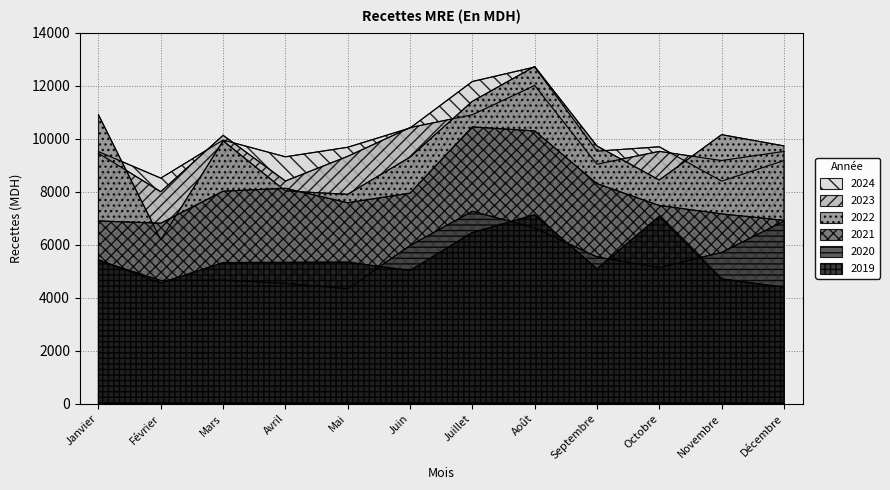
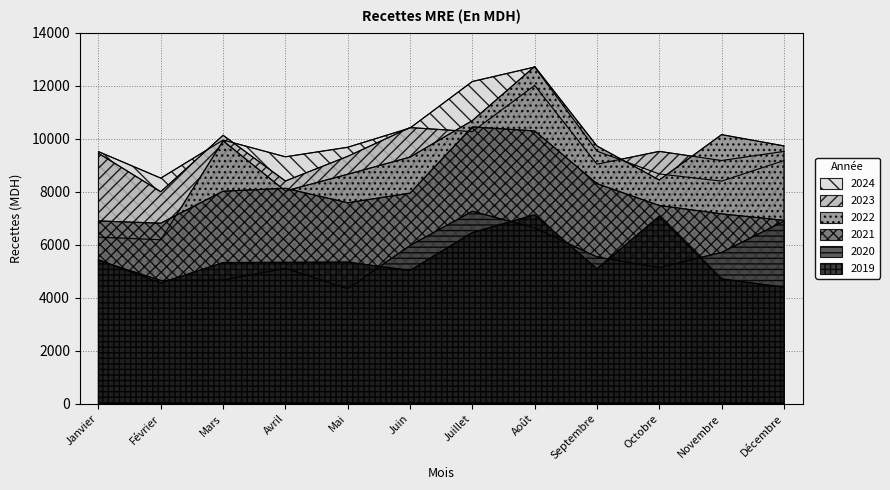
  {
    "2024": {
      "Février": 8500,
      "Avril": 9300,
      "Mai": 9700,
      "Juillet": 12200,
      "Septembre": 9500,
-     "Octobre": 9700,
+     "Octobre": 8700,
      "Novembre": 8400,
      "Décembre": 9200
    },
    "2023": {
      "Février": 8000,
      "Mars": 10100,
      "Avril": 8400,
      "Mai": 9300,
-     "Juillet": 10900,
+     "Juillet": 10300,
      "Août": 12000,
      "Septembre": 9000,
      "Octobre": 9500,
      "Novembre": 9200,
      "Décembre": 9500
    },
    "2022": {
-     "Janvier": 10900,
+     "Janvier": 6300,
      "Février": 6200,
      "Avril": 8000,
-     "Mai": 7900,
+     "Mai": 8700,
      "Juin": 9300,
-     "Juillet": 11400,
+     "Juillet": 10700,
      "Septembre": 9700,
      "Octobre": 8400,
      "Novembre": 10100,
      "Décembre": 9700
    },
    "2021": {
      "Janvier": 6900,
      "Février": 6800,
      "Mars": 8000,
      "Avril": 8100,
      "Mai": 7600,
      "Juin": 7900,
      "Juillet": 10400,
      "Août": 10300,
      "Septembre": 8300,
      "Octobre": 7500,
      "Novembre": 7200
    },
    "2020": {
      "Mars": 4700,
-     "Avril": 4500,
+     "Avril": 5100,
      "Mai": 4300,
      "Juin": 6000,
      "Juillet": 7300,
      "Août": 6600,
      "Septembre": 5500,
      "Octobre": 5100,
      "Novembre": 5700
    },
    "2019": {
      "Mars": 5300,
      "Avril": 5300,
      "Mai": 5300,
      "Juin": 5000,
      "Juillet": 6500,
      "Août": 7100,
      "Septembre": 5100,
      "Octobre": 7100,
      "Novembre": 4700,
      "Décembre": 4400
    }
  }
